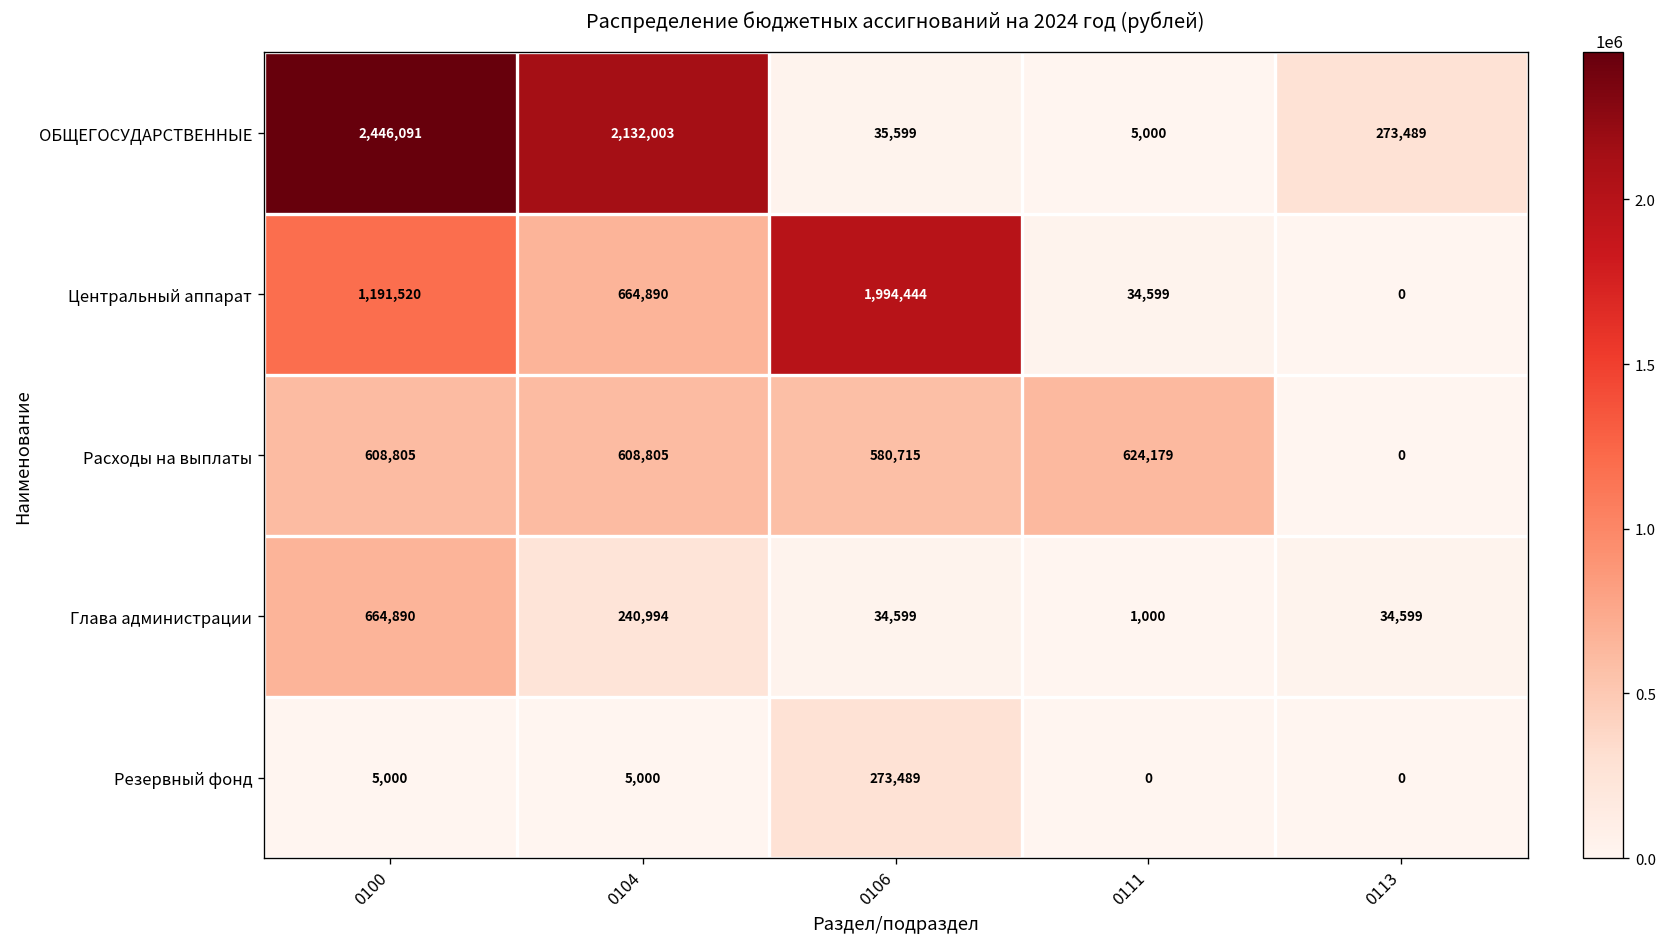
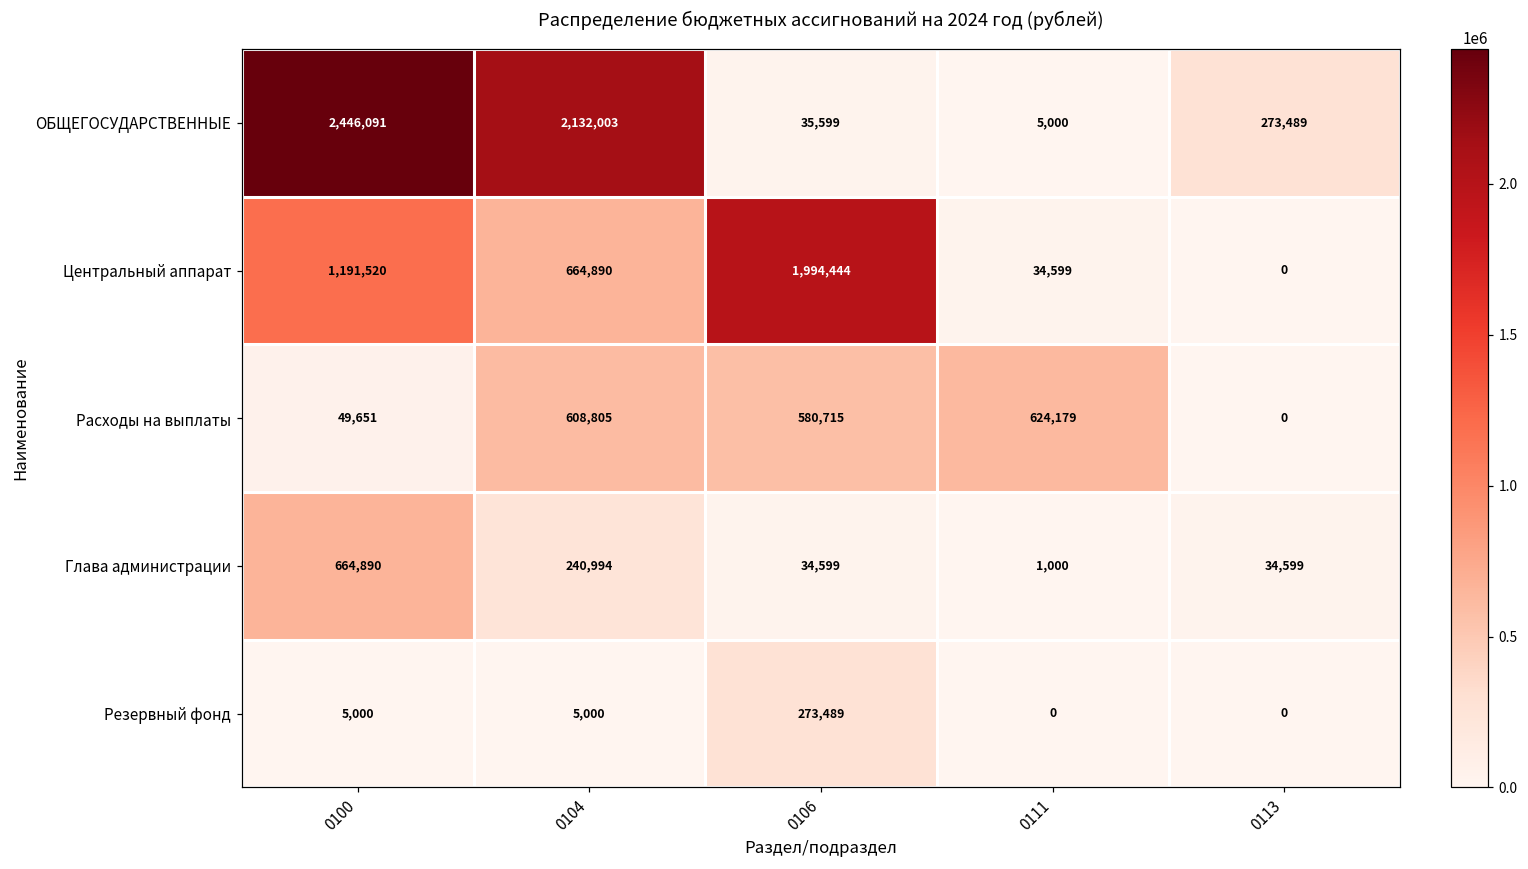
  {
    "ОБЩЕГОСУДАРСТВЕННЫЕ": {
      "0100": "2,446,091",
      "0104": "2,132,003",
      "0106": "35,599",
      "0111": "5,000",
      "0113": "273,489"
    },
    "Центральный аппарат": {
      "0100": "1,191,520",
      "0104": "664,890",
      "0106": "1,994,444",
      "0111": "34,599",
      "0113": "0"
    },
    "Расходы на выплаты": {
-     "0100": "608,805",
+     "0100": "49,651",
      "0104": "608,805",
      "0106": "580,715",
      "0111": "624,179",
      "0113": "0"
    },
    "Глава администрации": {
      "0100": "664,890",
      "0104": "240,994",
      "0106": "34,599",
      "0111": "1,000",
      "0113": "34,599"
    },
    "Резервный фонд": {
      "0100": "5,000",
      "0104": "5,000",
      "0106": "273,489",
      "0111": "0",
      "0113": "0"
    }
  }
